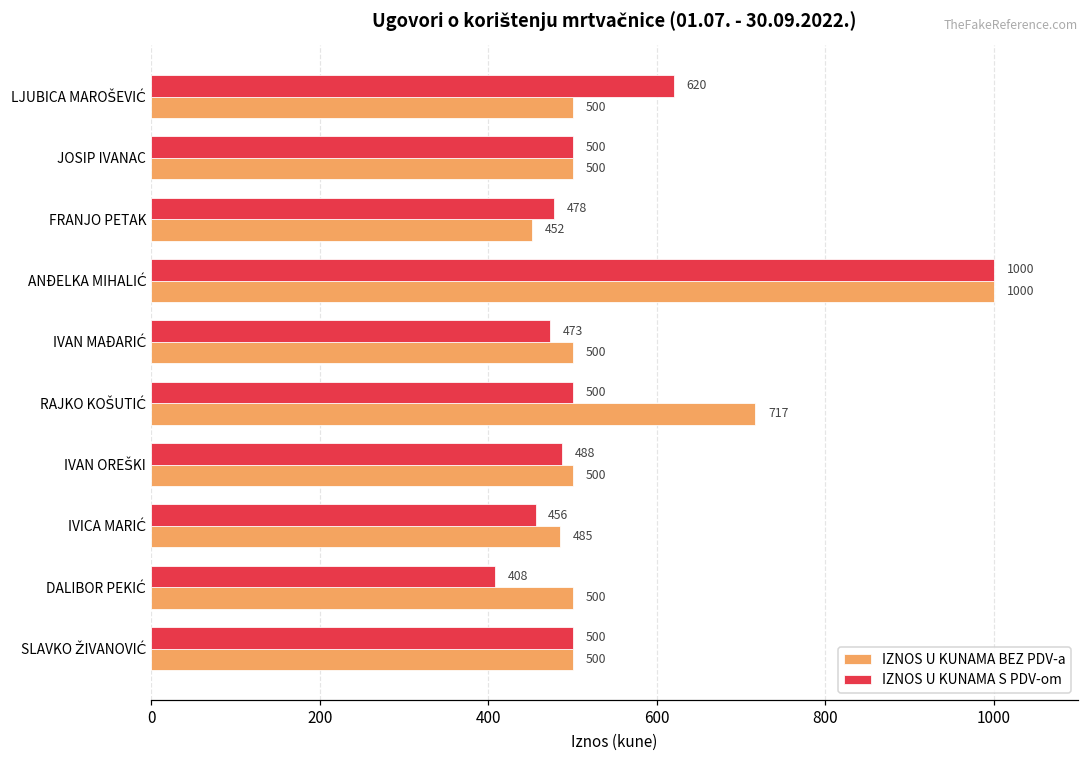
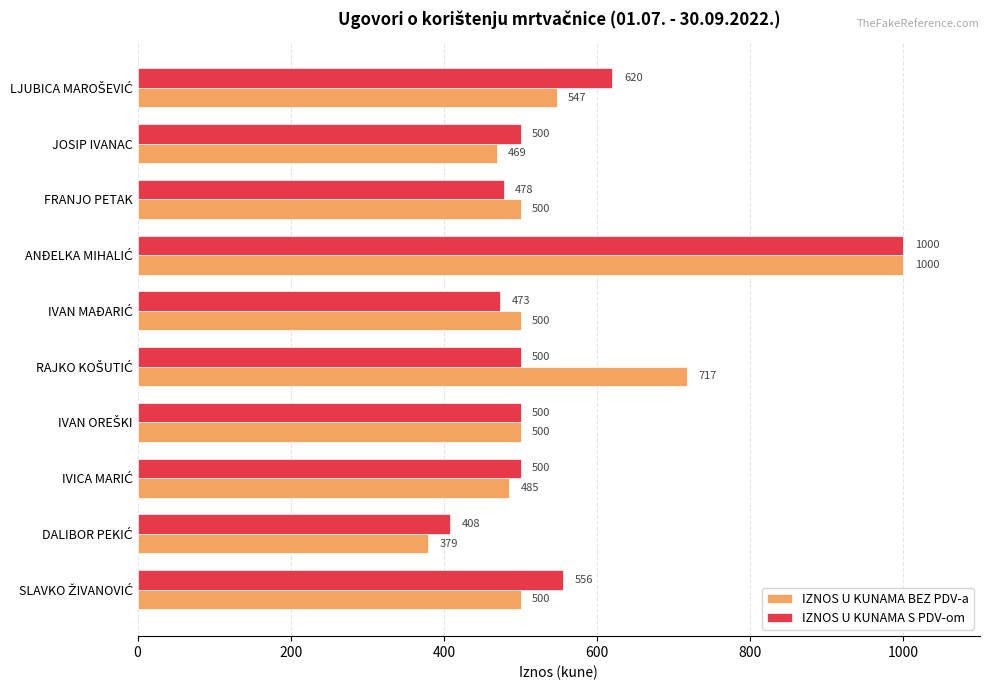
  {
    "IZNOS U KUNAMA BEZ PDV-a": {
-     "LJUBICA MAROŠEVIĆ": 500,
-     "JOSIP IVANAC": 500,
-     "FRANJO PETAK": 452,
+     "LJUBICA MAROŠEVIĆ": 547,
+     "JOSIP IVANAC": 469,
+     "FRANJO PETAK": 500,
      "ANĐELKA MIHALIĆ": 1000,
      "IVAN MAĐARIĆ": 500,
      "RAJKO KOŠUTIĆ": 717,
      "IVAN OREŠKI": 500,
      "IVICA MARIĆ": 485,
-     "DALIBOR PEKIĆ": 500,
+     "DALIBOR PEKIĆ": 379,
      "SLAVKO ŽIVANOVIĆ": 500
    },
    "IZNOS U KUNAMA S PDV-om": {
      "LJUBICA MAROŠEVIĆ": 620,
      "JOSIP IVANAC": 500,
      "FRANJO PETAK": 478,
      "ANĐELKA MIHALIĆ": 1000,
      "IVAN MAĐARIĆ": 473,
      "RAJKO KOŠUTIĆ": 500,
-     "IVAN OREŠKI": 488,
-     "IVICA MARIĆ": 456,
+     "IVAN OREŠKI": 500,
+     "IVICA MARIĆ": 500,
      "DALIBOR PEKIĆ": 408,
-     "SLAVKO ŽIVANOVIĆ": 500
+     "SLAVKO ŽIVANOVIĆ": 556
    }
  }
